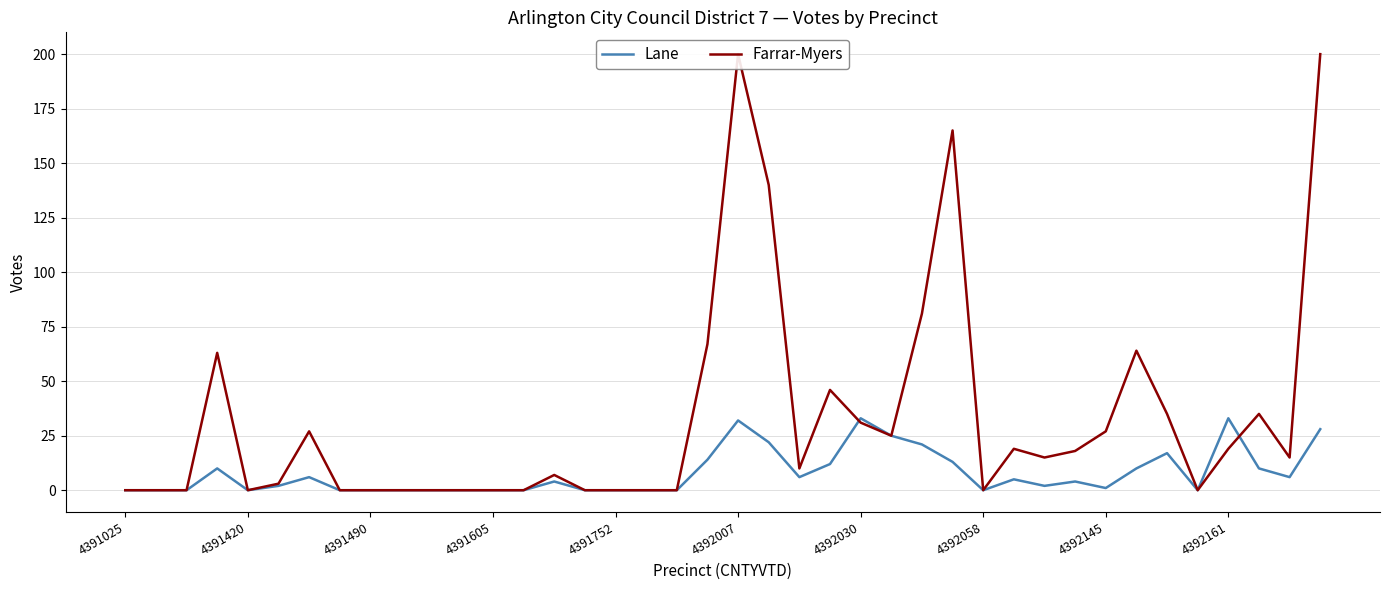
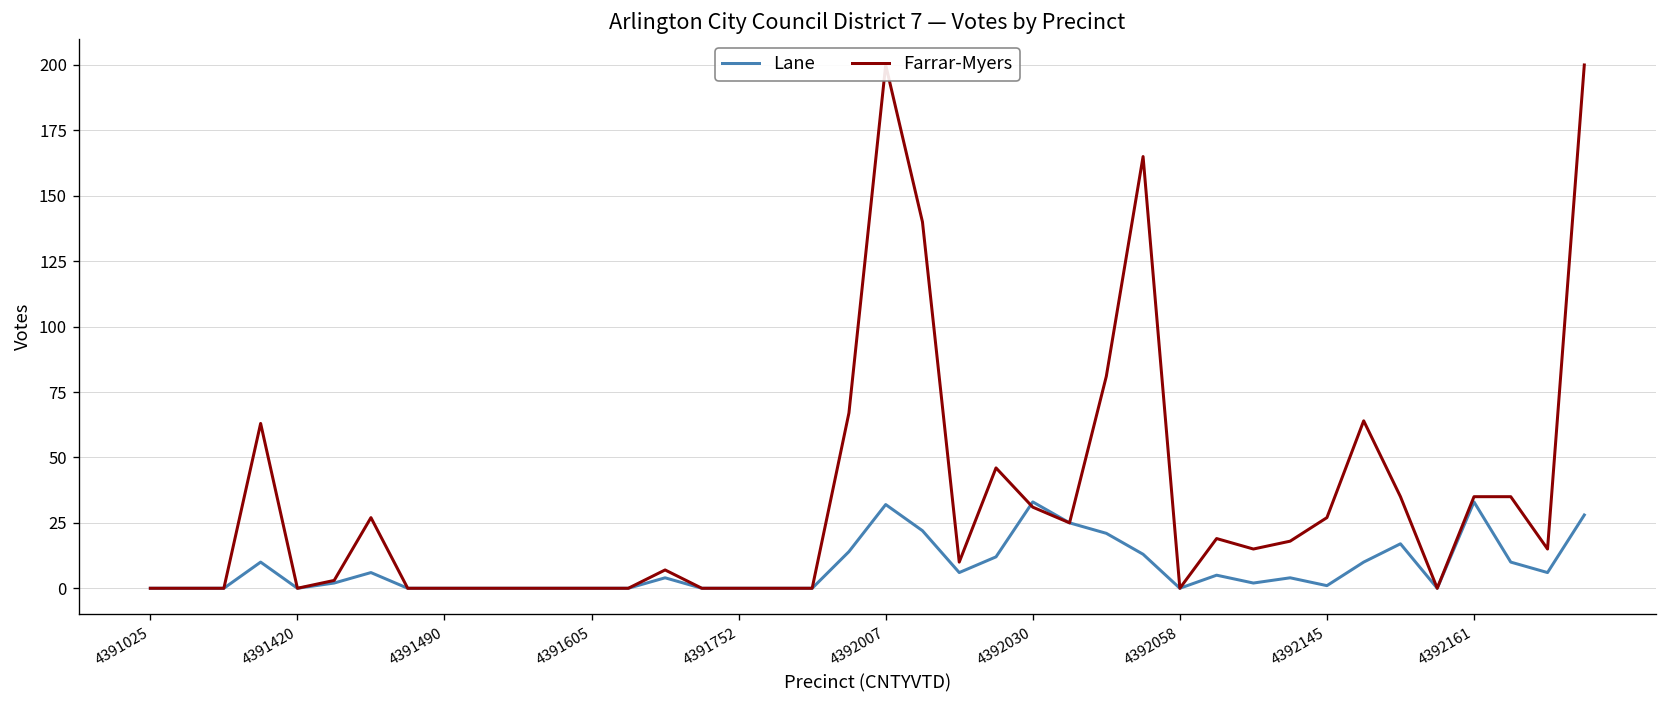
  {
    "Lane": {
      "4392007": 32,
      "4392030": 33,
      "4392145": 1,
      "4392161": 33
    },
    "Farrar-Myers": {
      "4392030": 31,
      "4392145": 27,
-     "4392161": 19
+     "4392161": 35
    }
  }
